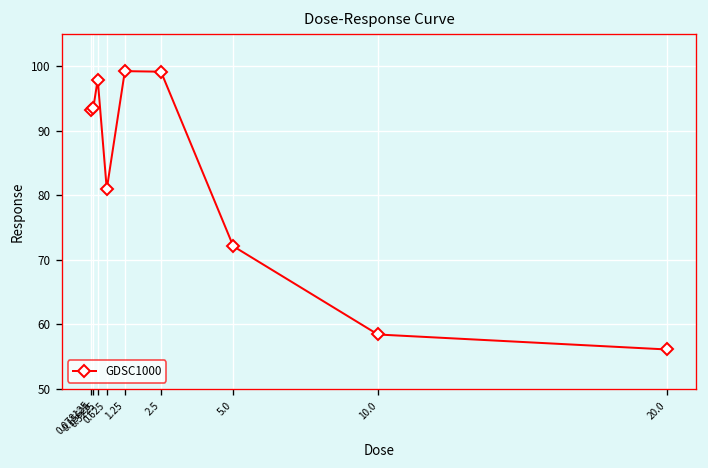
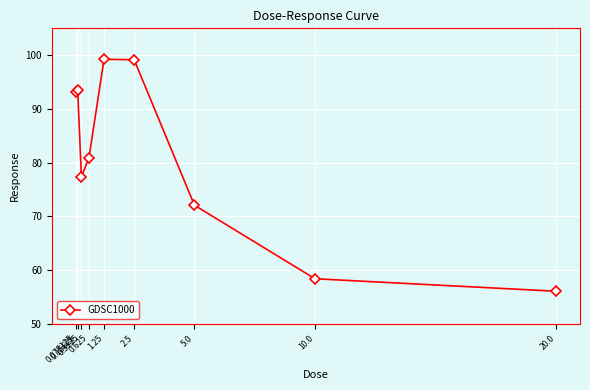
  {
    "0.078125": 93,
    "0.15625": 93,
-   "0.3125": 98,
+   "0.3125": 77,
    "0.625": 81,
    "1.25": 99,
    "2.5": 99,
    "5.0": 72,
    "10.0": 58,
    "20.0": 56
  }
